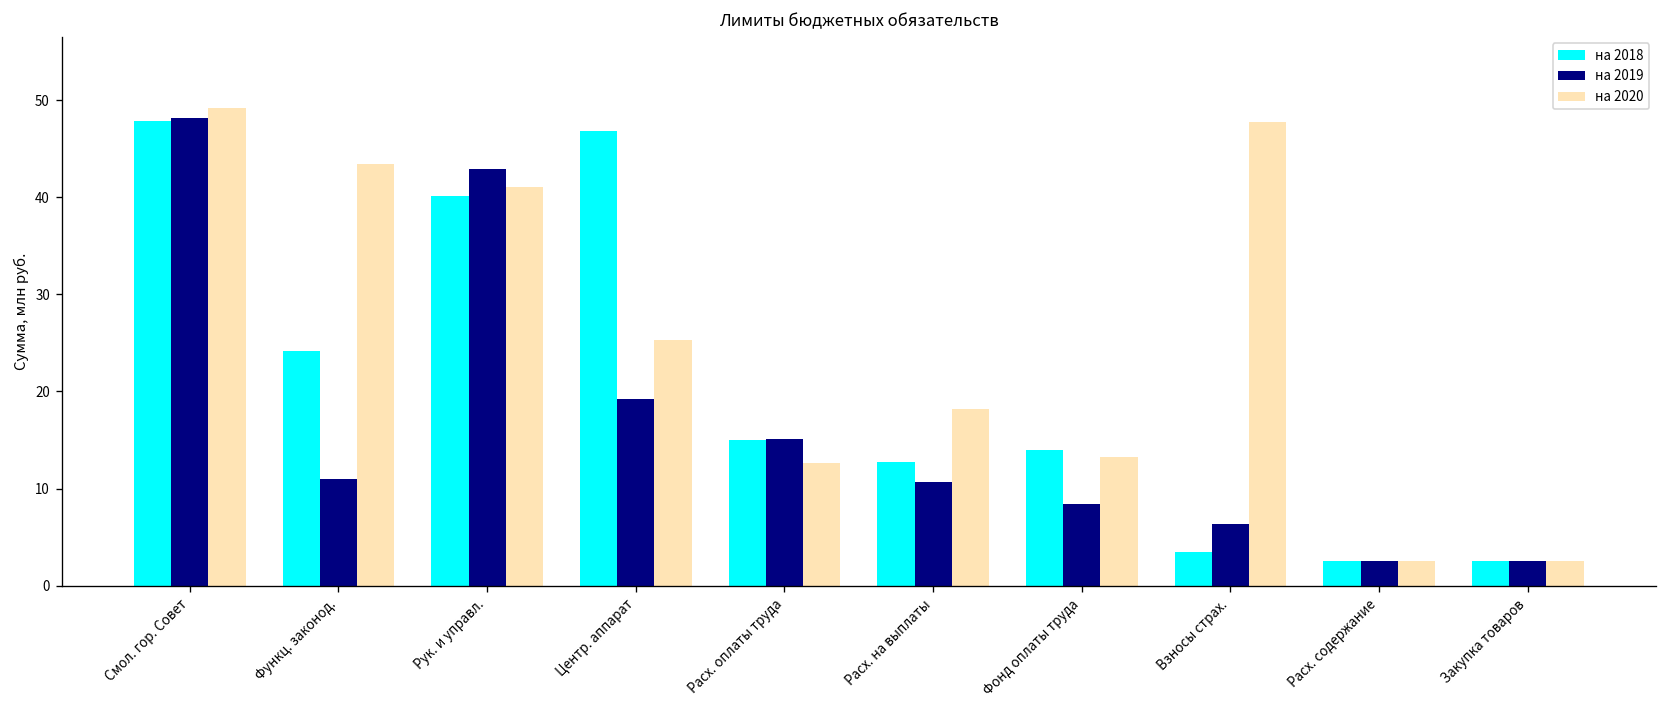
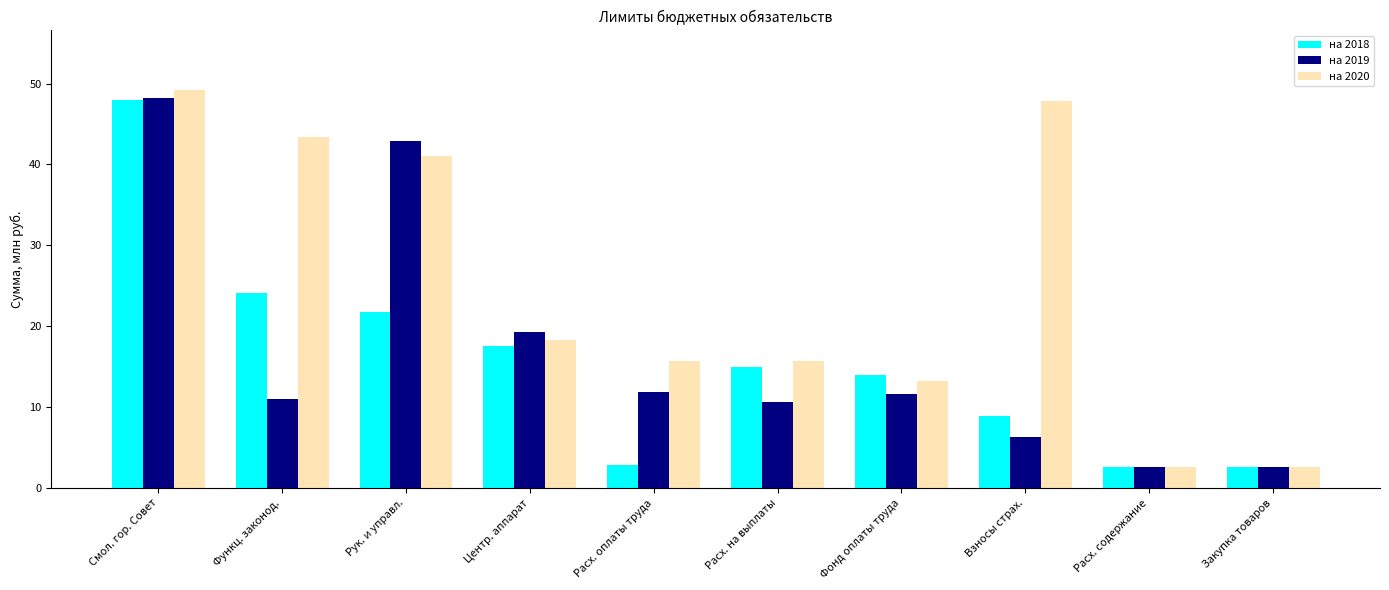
  {
    "на 2018": {
      "Смол. гор. Совет": 48,
      "Функц. законод.": 24,
-     "Рук. и управл.": 40,
-     "Центр. аппарат": 47,
-     "Расх. оплаты труда": 15,
-     "Расх. на выплаты": 13,
+     "Рук. и управл.": 22,
+     "Центр. аппарат": 18,
+     "Расх. оплаты труда": 3,
+     "Расх. на выплаты": 15,
      "Фонд оплаты труда": 14,
-     "Взносы страх.": 3,
+     "Взносы страх.": 9,
      "Расх. содержание": 3,
      "Закупка товаров": 3
    },
    "на 2019": {
      "Смол. гор. Совет": 48,
      "Функц. законод.": 11,
      "Рук. и управл.": 43,
      "Центр. аппарат": 19,
-     "Расх. оплаты труда": 15,
+     "Расх. оплаты труда": 12,
      "Расх. на выплаты": 11,
-     "Фонд оплаты труда": 8,
+     "Фонд оплаты труда": 12,
      "Взносы страх.": 6,
      "Расх. содержание": 3,
      "Закупка товаров": 3
    },
    "на 2020": {
      "Смол. гор. Совет": 49,
      "Функц. законод.": 43,
      "Рук. и управл.": 41,
-     "Центр. аппарат": 25,
-     "Расх. оплаты труда": 13,
-     "Расх. на выплаты": 18,
+     "Центр. аппарат": 18,
+     "Расх. оплаты труда": 16,
+     "Расх. на выплаты": 16,
      "Фонд оплаты труда": 13,
      "Взносы страх.": 48,
      "Расх. содержание": 3,
      "Закупка товаров": 3
    }
  }
